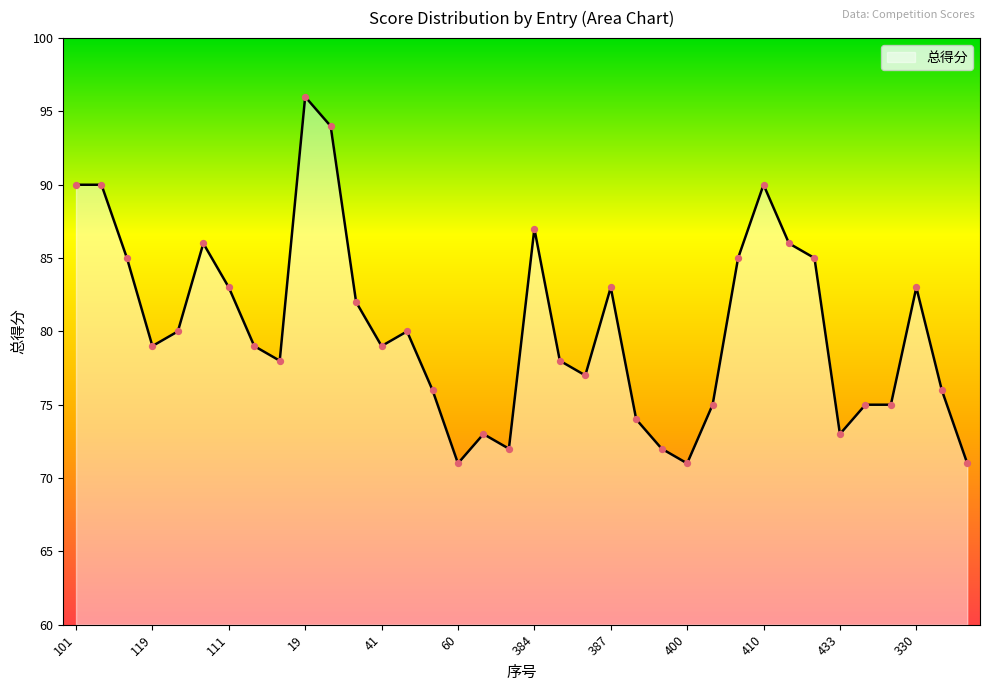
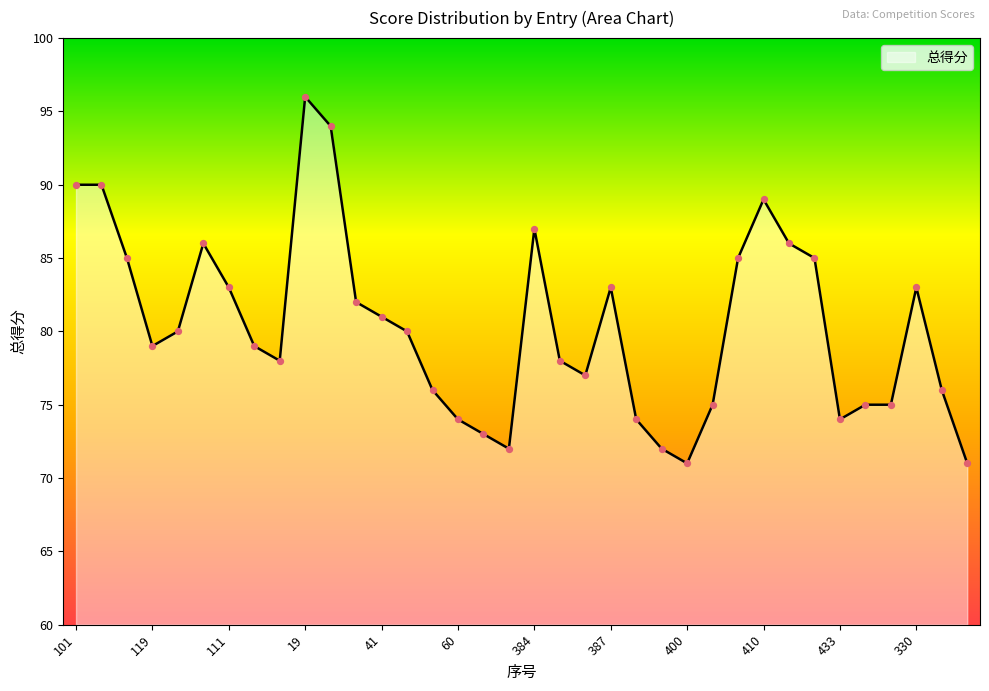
  {
    "101": 90,
    "119": 79,
    "111": 83,
    "19": 96,
-   "41": 79,
-   "60": 71,
+   "41": 81,
+   "60": 74,
    "384": 87,
    "387": 83,
    "400": 71,
-   "410": 90,
-   "433": 73,
+   "410": 89,
+   "433": 74,
    "330": 83
  }
